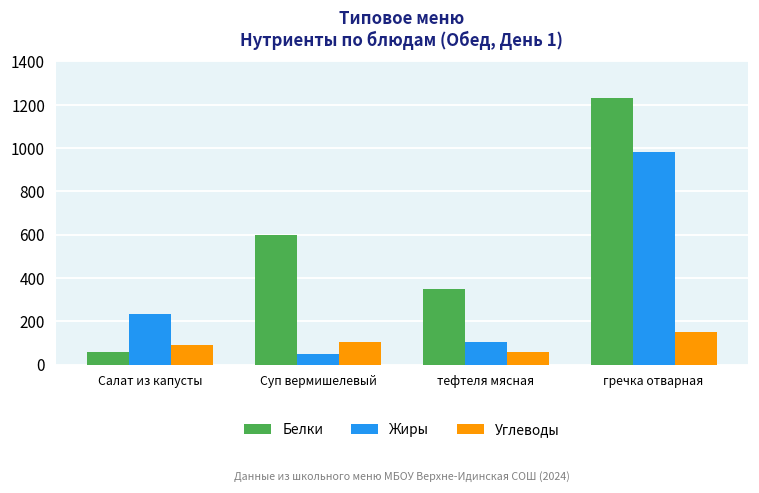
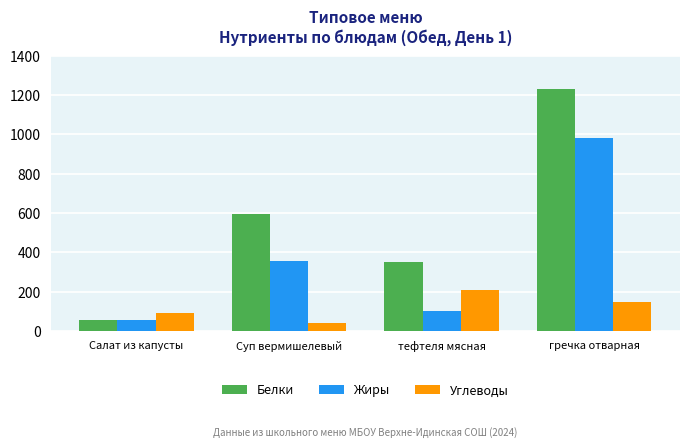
  {
    "Белки": {
      "Салат из капусты": 60,
      "Суп вермишелевый": 600,
      "тефтеля мясная": 350,
      "гречка отварная": 1230
    },
    "Жиры": {
-     "Салат из капусты": 230,
-     "Суп вермишелевый": 50,
+     "Салат из капусты": 60,
+     "Суп вермишелевый": 360,
      "тефтеля мясная": 100,
      "гречка отварная": 980
    },
    "Углеводы": {
      "Салат из капусты": 90,
-     "Суп вермишелевый": 100,
-     "тефтеля мясная": 60,
+     "Суп вермишелевый": 40,
+     "тефтеля мясная": 210,
      "гречка отварная": 150
    }
  }
